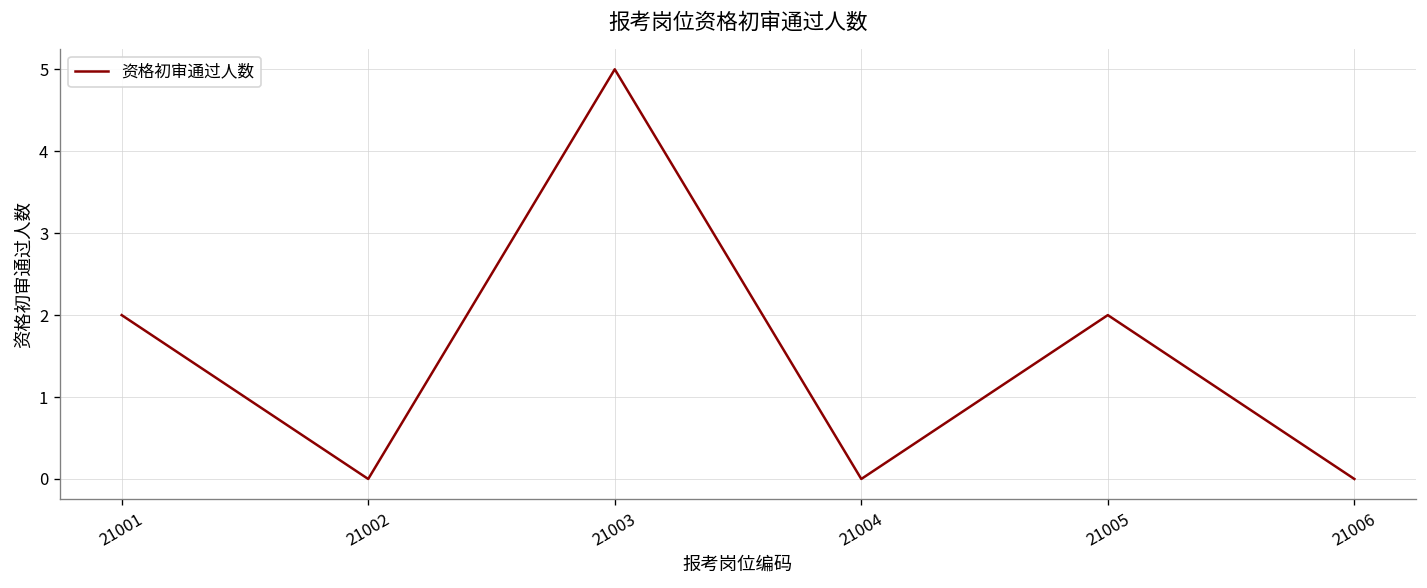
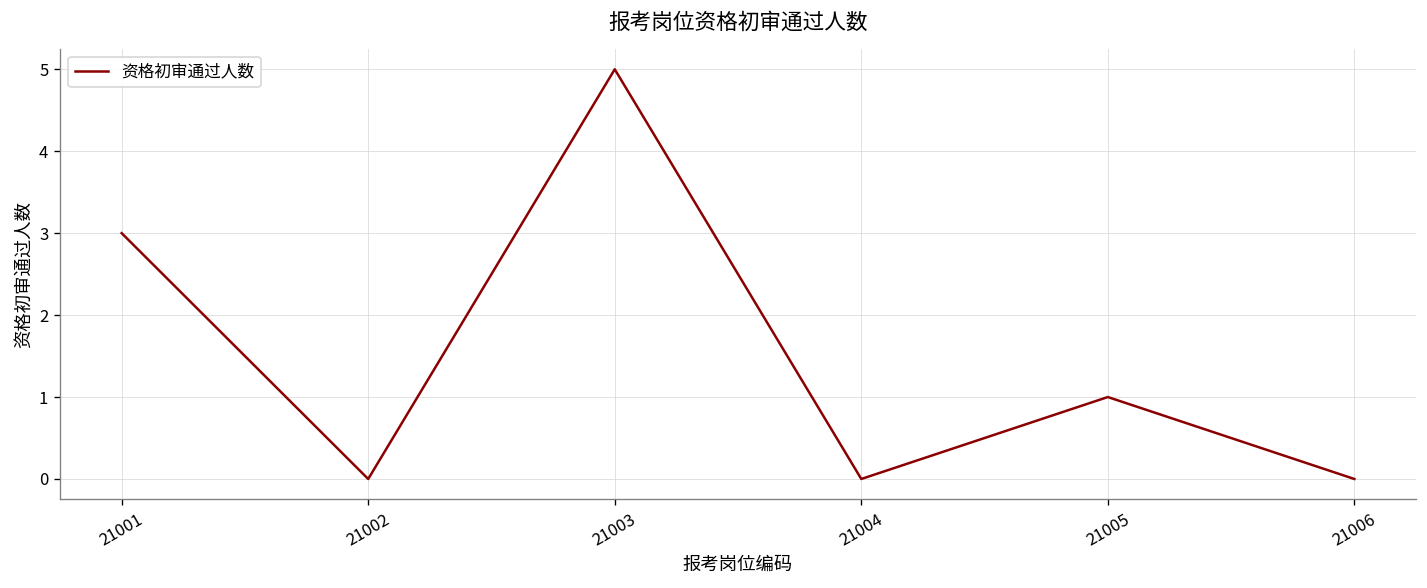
  {
-   "21001": 2,
+   "21001": 3,
    "21002": 0,
    "21003": 5,
    "21004": 0,
-   "21005": 2,
+   "21005": 1,
    "21006": 0
  }
